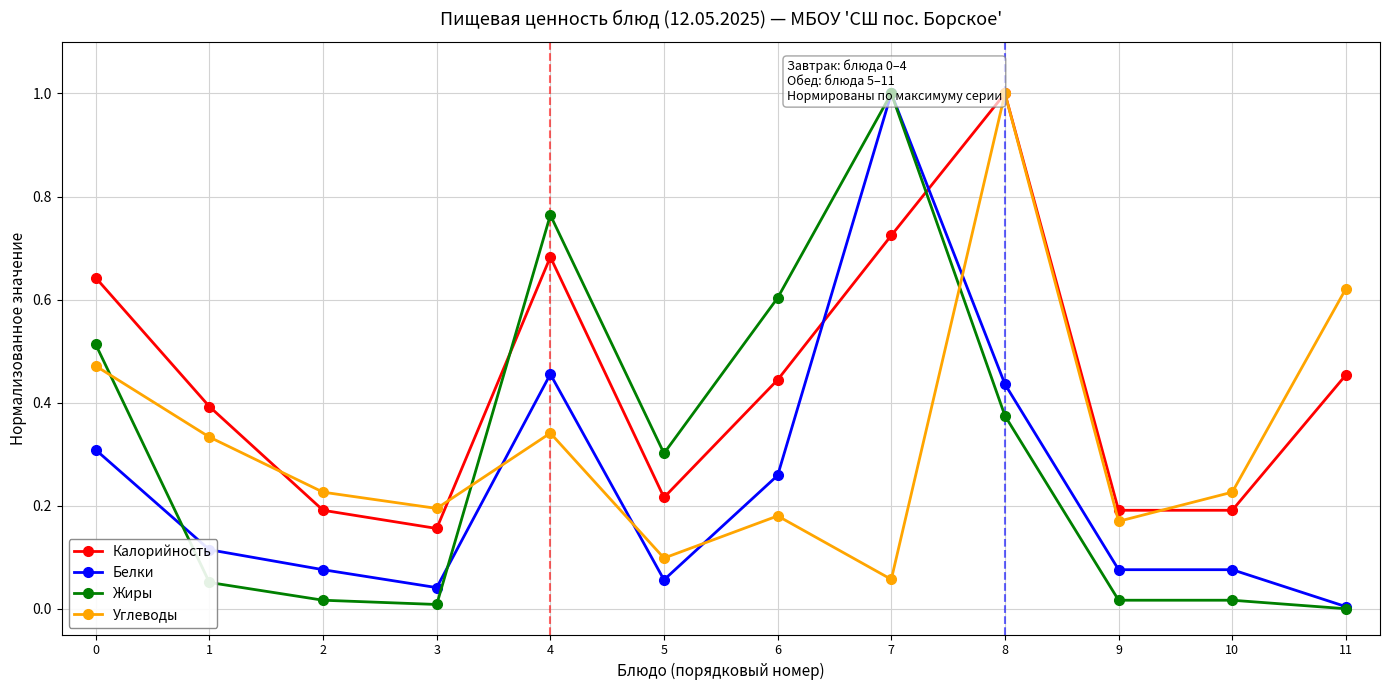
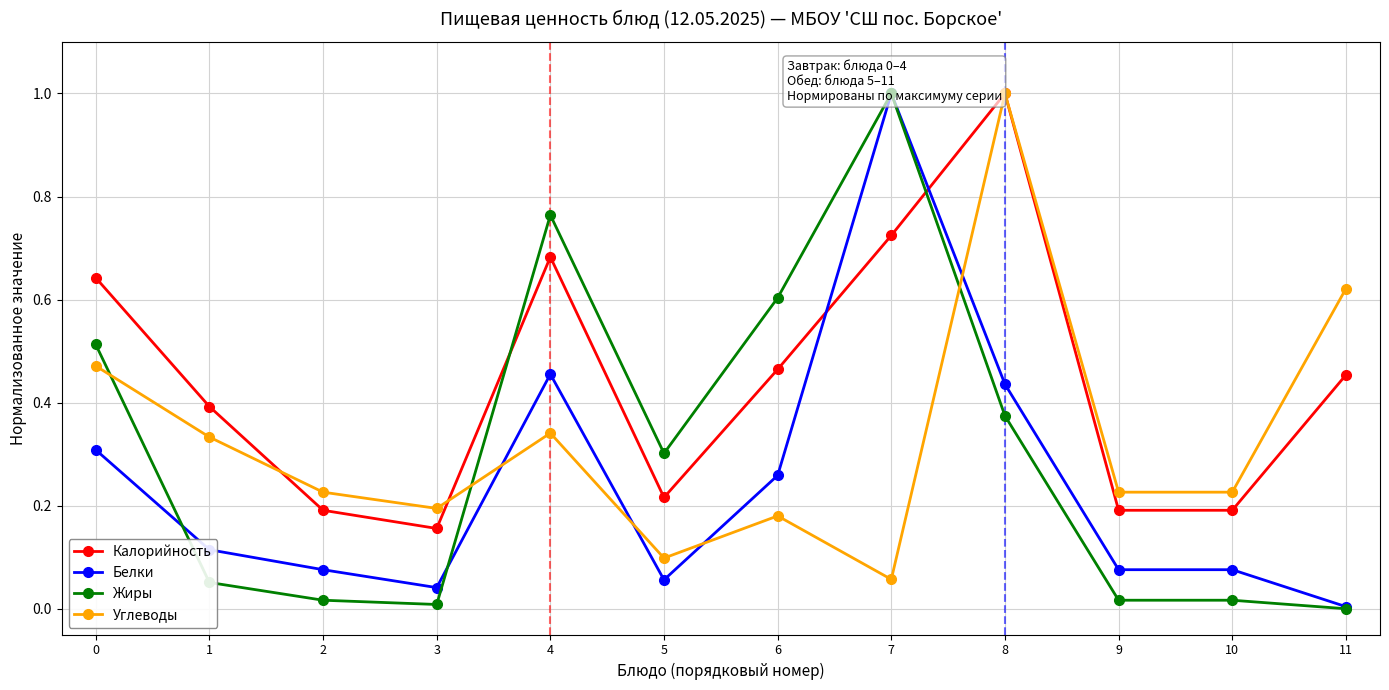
  {
    "Калорийность": {
      "0": 0.64,
      "1": 0.39,
      "2": 0.19,
      "3": 0.16,
      "4": 0.68,
      "5": 0.22,
-     "6": 0.44,
+     "6": 0.46,
      "7": 0.72,
      "9": 0.19,
      "10": 0.19,
      "11": 0.45
    },
    "Белки": {
      "0": 0.31,
      "2": 0.08,
      "3": 0.04,
      "4": 0.46,
      "5": 0.06,
      "6": 0.26,
      "8": 0.44,
      "9": 0.08,
      "10": 0.08
    },
    "Жиры": {
      "0": 0.51,
      "2": 0.02,
      "3": 0.01,
      "4": 0.76,
      "5": 0.30,
      "6": 0.60,
      "8": 0.37,
      "9": 0.02,
      "10": 0.02
    },
    "Углеводы": {
      "0": 0.47,
      "1": 0.33,
      "2": 0.23,
      "3": 0.19,
      "4": 0.34,
      "5": 0.10,
      "6": 0.18,
      "7": 0.06,
-     "9": 0.17,
+     "9": 0.23,
      "10": 0.23,
      "11": 0.62
    }
  }
